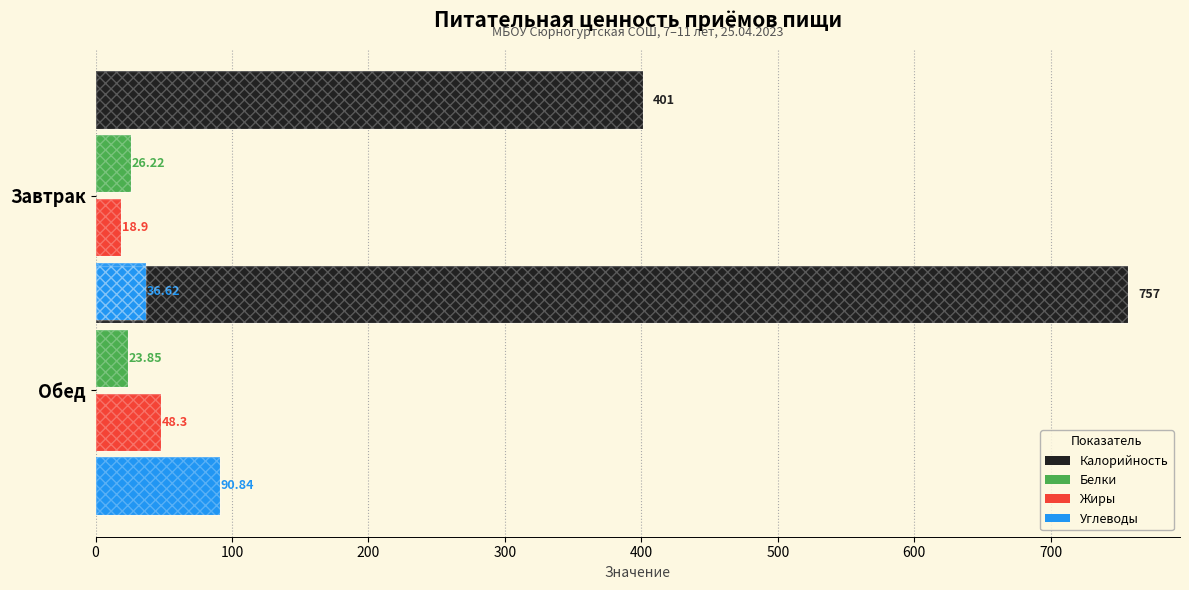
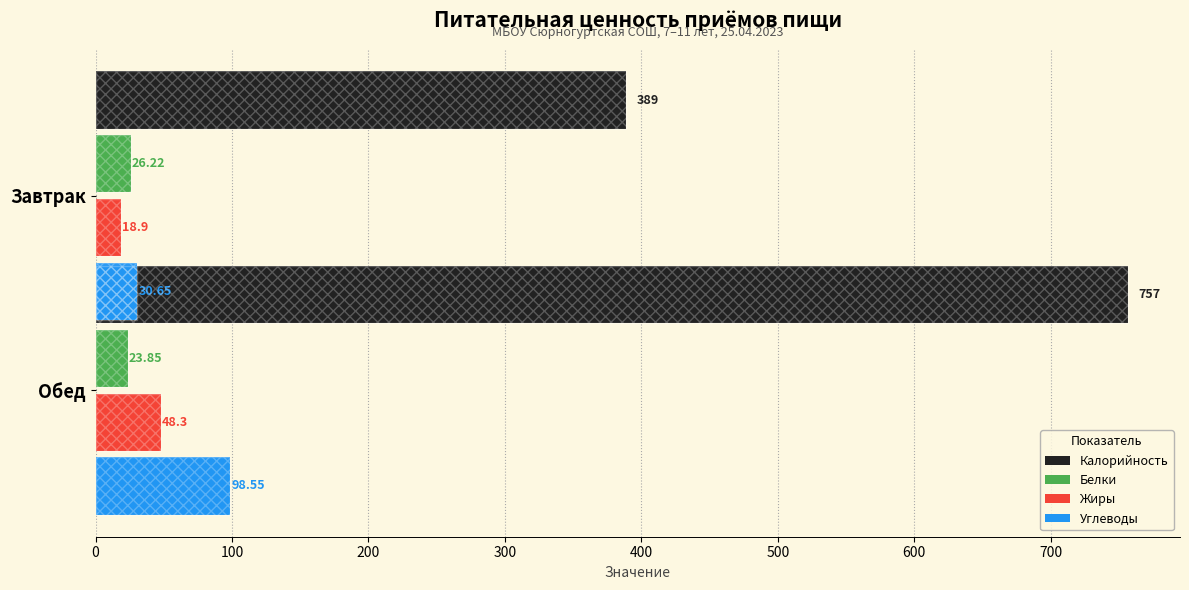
  {
    "Калорийность": {
-     "Завтрак": 401,
+     "Завтрак": 389,
      "Обед": 757
    },
    "Белки": {
      "Завтрак": 26.22,
      "Обед": 23.85
    },
    "Жиры": {
      "Завтрак": 18.9,
      "Обед": 48.3
    },
    "Углеводы": {
-     "Завтрак": 36.62,
-     "Обед": 90.84
+     "Завтрак": 30.65,
+     "Обед": 98.55
    }
  }
